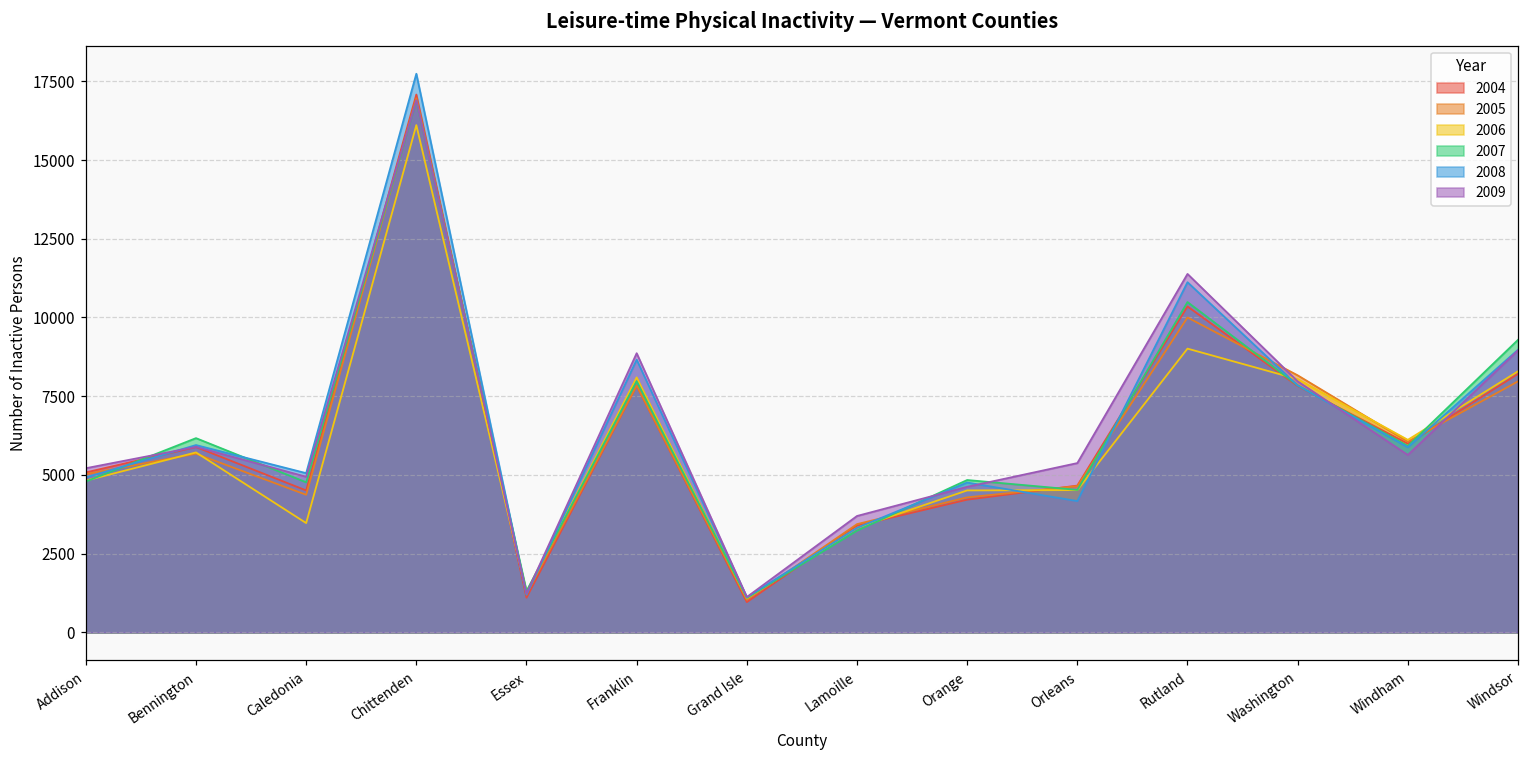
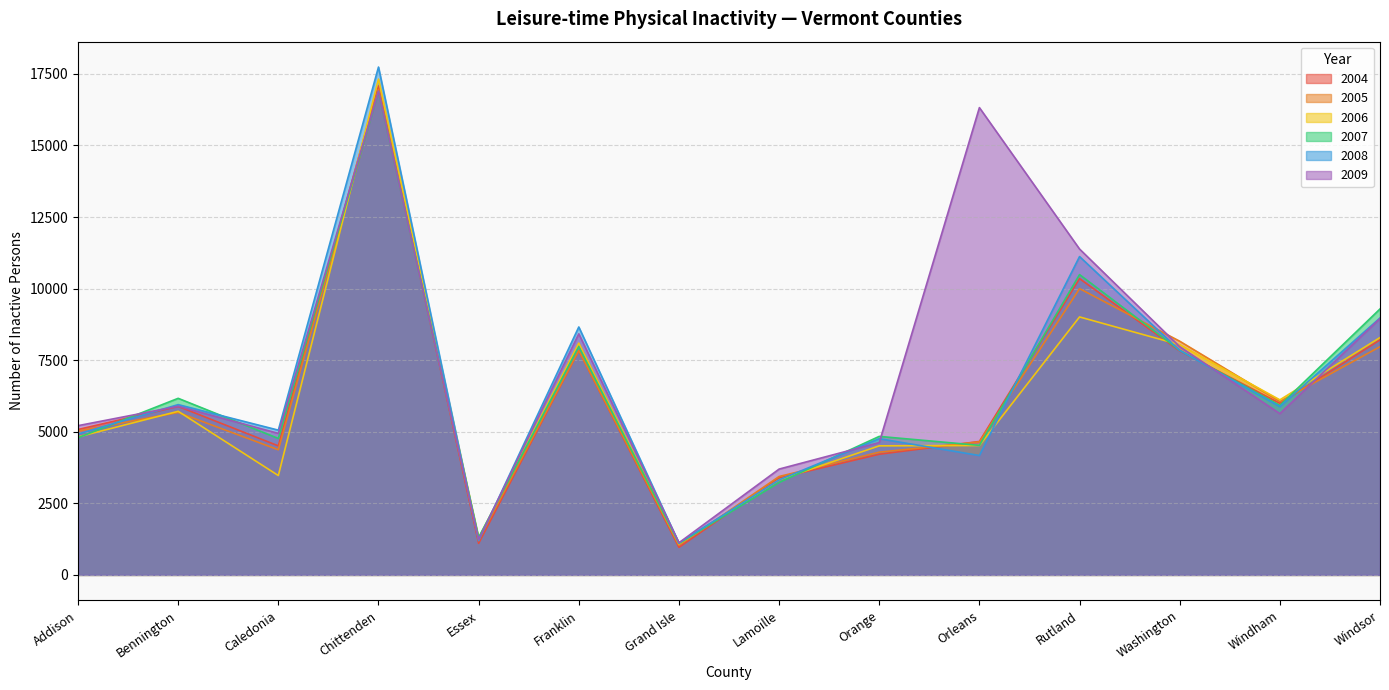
  {
    "2006": {
      "Caledonia": 3500,
-     "Chittenden": 16100,
+     "Chittenden": 17300,
      "Franklin": 8100,
      "Orange": 4500,
      "Rutland": 9000
    },
    "2007": {
      "Bennington": 6200,
      "Caledonia": 4800,
      "Franklin": 8000,
      "Lamoille": 3200,
      "Rutland": 10500,
      "Windsor": 9300
    },
    "2008": {
      "Addison": 4900,
      "Caledonia": 5100,
      "Chittenden": 17700,
      "Franklin": 8700,
      "Orleans": 4200,
      "Rutland": 11100
    },
    "2009": {
      "Addison": 5200,
      "Caledonia": 4900,
-     "Franklin": 8900,
+     "Franklin": 8400,
      "Lamoille": 3700,
      "Orange": 4600,
-     "Orleans": 5400,
+     "Orleans": 16300,
      "Rutland": 11400,
      "Windham": 5600
    }
  }
